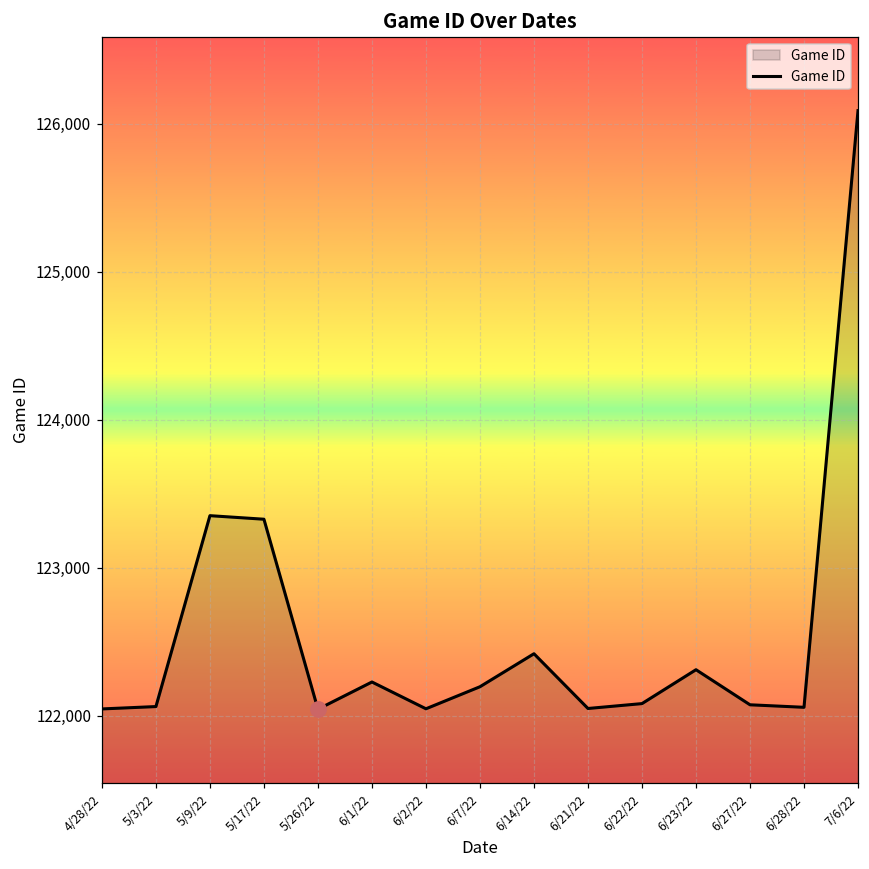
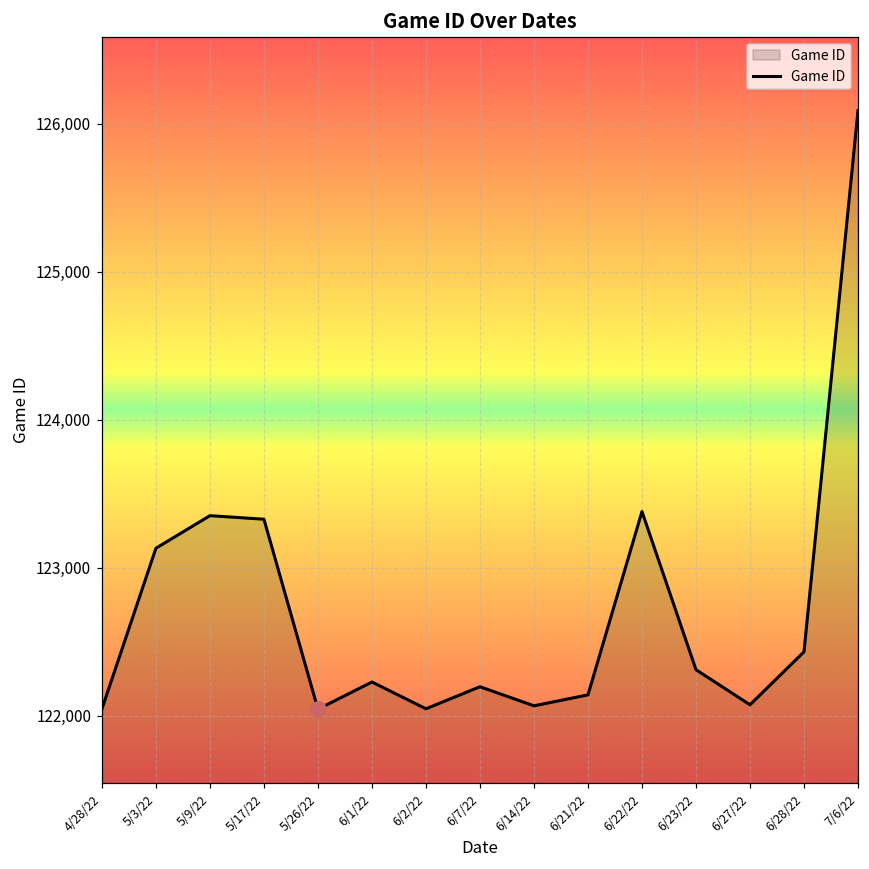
  {
    "Game ID": {
      "4/28/22": "122,050",
-     "5/3/22": "122,060",
+     "5/3/22": "123,130",
      "5/9/22": "123,350",
      "5/17/22": "123,330",
      "6/1/22": "122,230",
      "6/2/22": "122,050",
      "6/7/22": "122,200",
-     "6/14/22": "122,420",
-     "6/21/22": "122,050",
-     "6/22/22": "122,080",
+     "6/14/22": "122,070",
+     "6/21/22": "122,140",
+     "6/22/22": "123,380",
      "6/23/22": "122,310",
      "6/27/22": "122,070",
-     "6/28/22": "122,060",
+     "6/28/22": "122,430",
      "7/6/22": "126,090"
    }
  }
